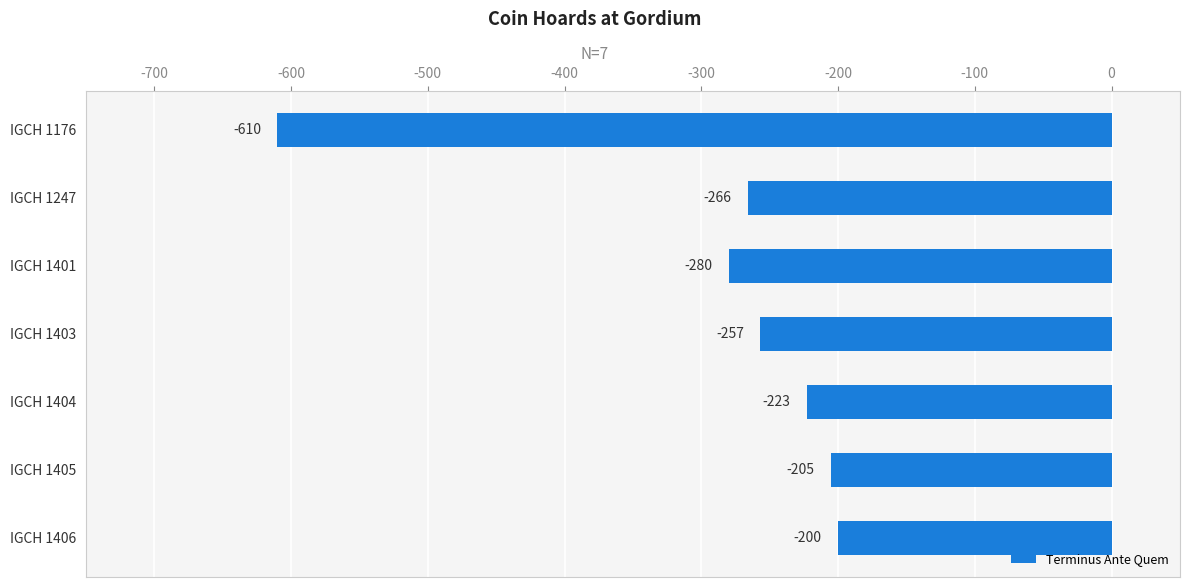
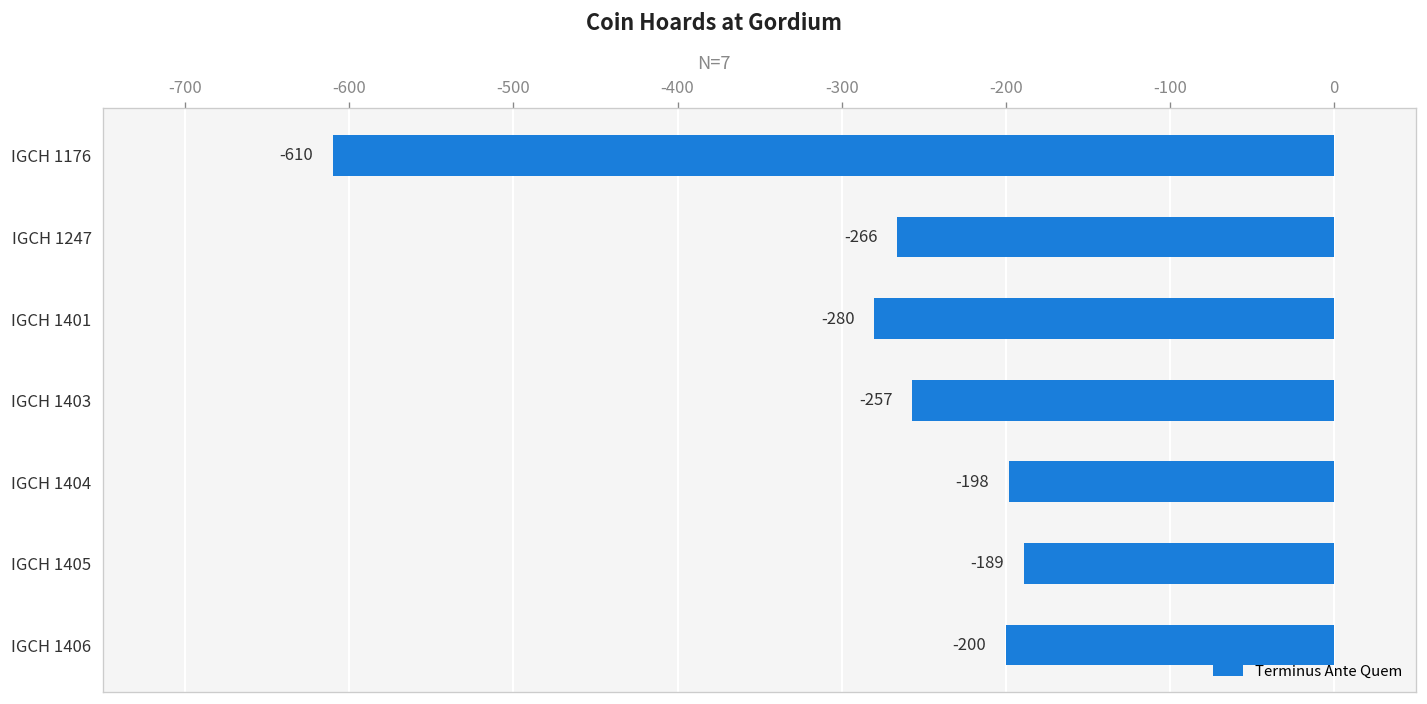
  {
    "IGCH 1176": -610,
    "IGCH 1247": -266,
    "IGCH 1401": -280,
    "IGCH 1403": -257,
-   "IGCH 1404": -223,
-   "IGCH 1405": -205,
+   "IGCH 1404": -198,
+   "IGCH 1405": -189,
    "IGCH 1406": -200
  }
